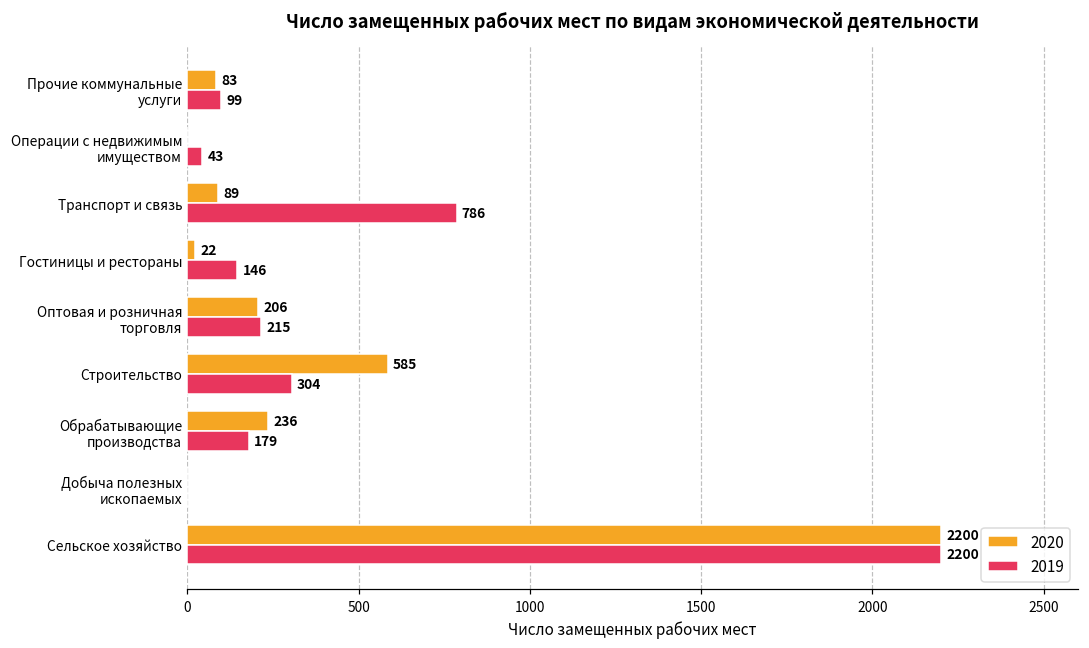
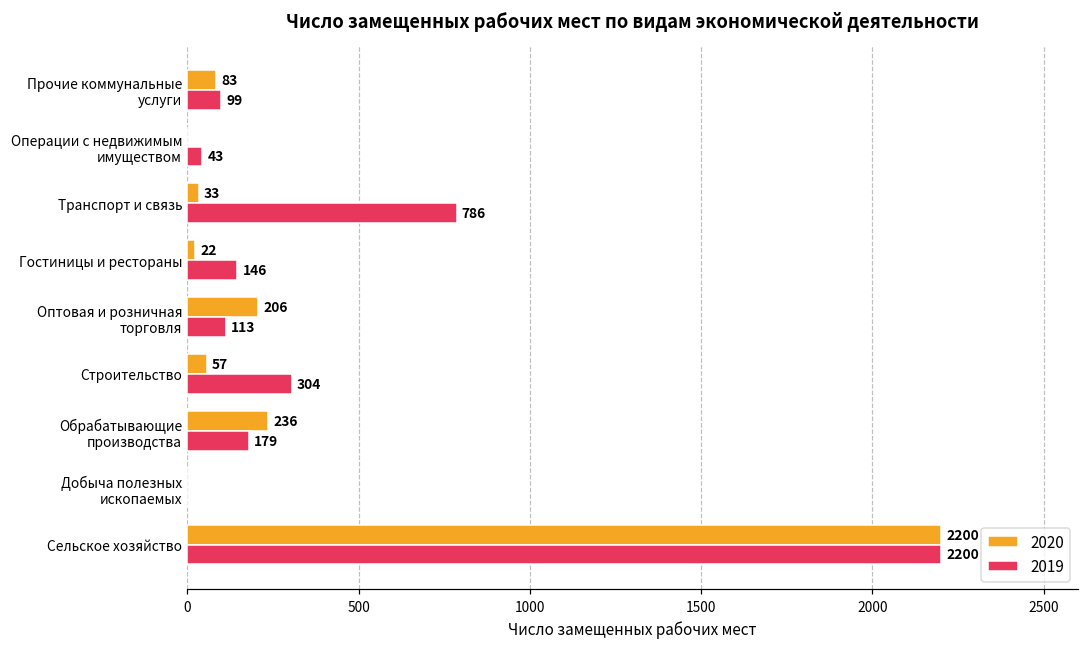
  {
    "2020": {
      "Прочие коммунальные услуги": 83,
-     "Транспорт и связь": 89,
+     "Транспорт и связь": 33,
      "Гостиницы и рестораны": 22,
      "Оптовая и розничная торговля": 206,
-     "Строительство": 585,
+     "Строительство": 57,
      "Обрабатывающие производства": 236,
      "Сельское хозяйство": 2200
    },
    "2019": {
      "Прочие коммунальные услуги": 99,
      "Операции с недвижимым имуществом": 43,
      "Транспорт и связь": 786,
      "Гостиницы и рестораны": 146,
-     "Оптовая и розничная торговля": 215,
+     "Оптовая и розничная торговля": 113,
      "Строительство": 304,
      "Обрабатывающие производства": 179,
      "Сельское хозяйство": 2200
    }
  }
